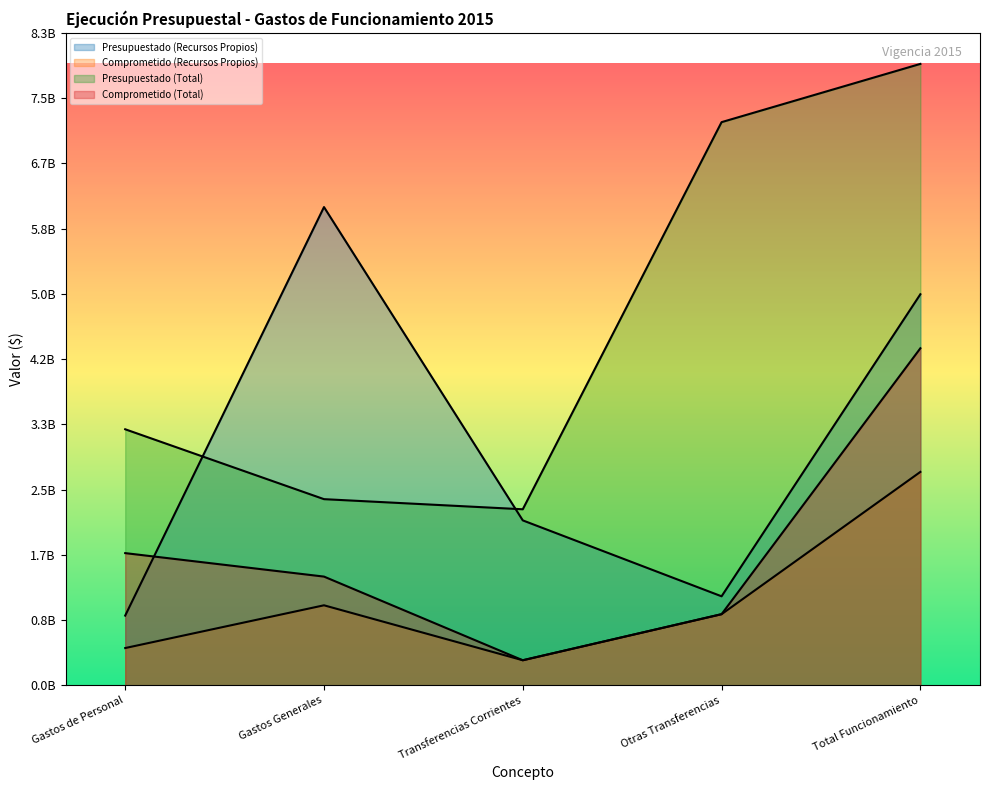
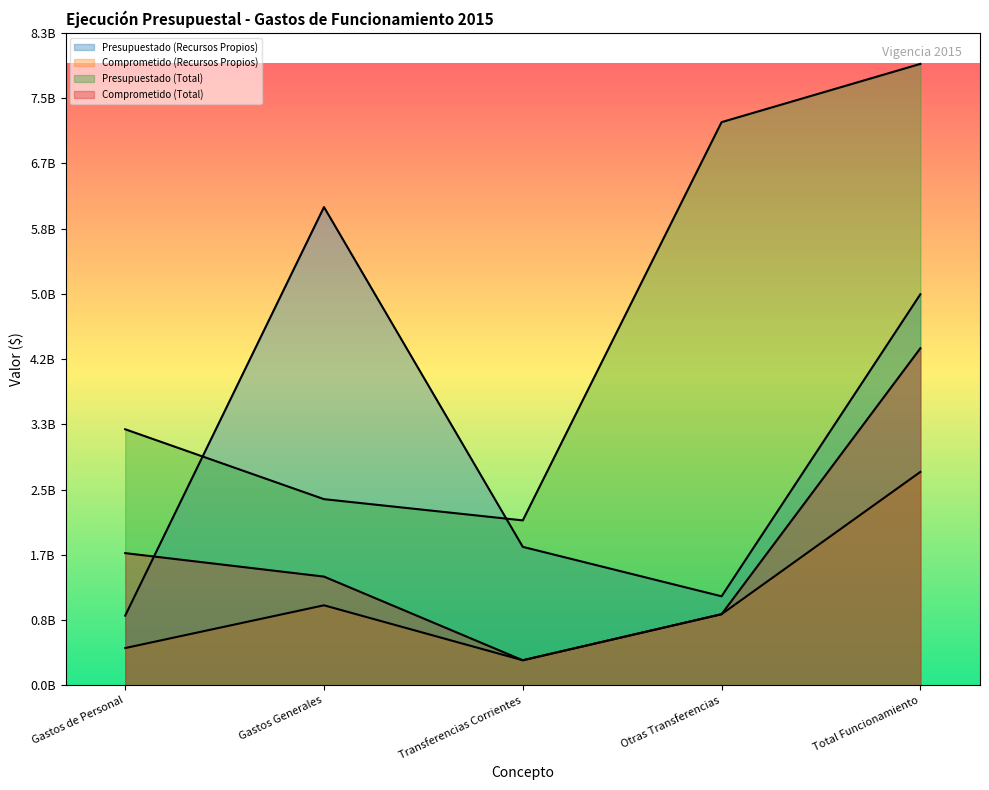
  {
    "Presupuestado (Recursos Propios)": {
      "Gastos de Personal": 900000000,
      "Gastos Generales": 6100000000,
-     "Transferencias Corrientes": 2100000000,
+     "Transferencias Corrientes": 1800000000,
      "Otras Transferencias": 1100000000,
      "Total Funcionamiento": 5000000000
    },
    "Presupuestado (Total)": {
      "Gastos de Personal": 3300000000,
      "Gastos Generales": 2400000000,
-     "Transferencias Corrientes": 2200000000,
+     "Transferencias Corrientes": 2100000000,
      "Otras Transferencias": 7200000000
    }
  }
